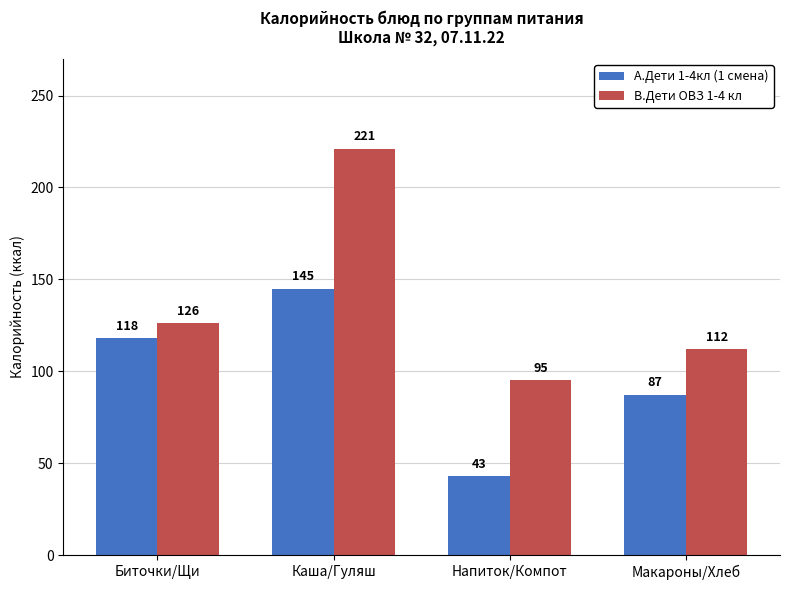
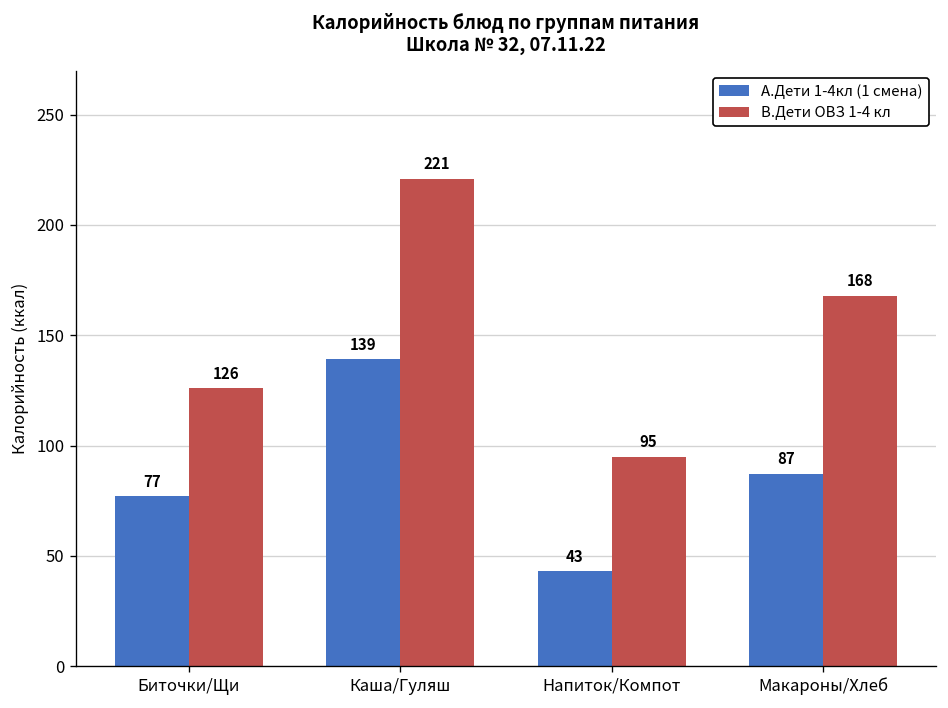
  {
    "А.Дети 1-4кл (1 смена)": {
-     "Биточки/Щи": 118,
-     "Каша/Гуляш": 145,
+     "Биточки/Щи": 77,
+     "Каша/Гуляш": 139,
      "Напиток/Компот": 43,
      "Макароны/Хлеб": 87
    },
    "В.Дети ОВЗ 1-4 кл": {
      "Биточки/Щи": 126,
      "Каша/Гуляш": 221,
      "Напиток/Компот": 95,
-     "Макароны/Хлеб": 112
+     "Макароны/Хлеб": 168
    }
  }
